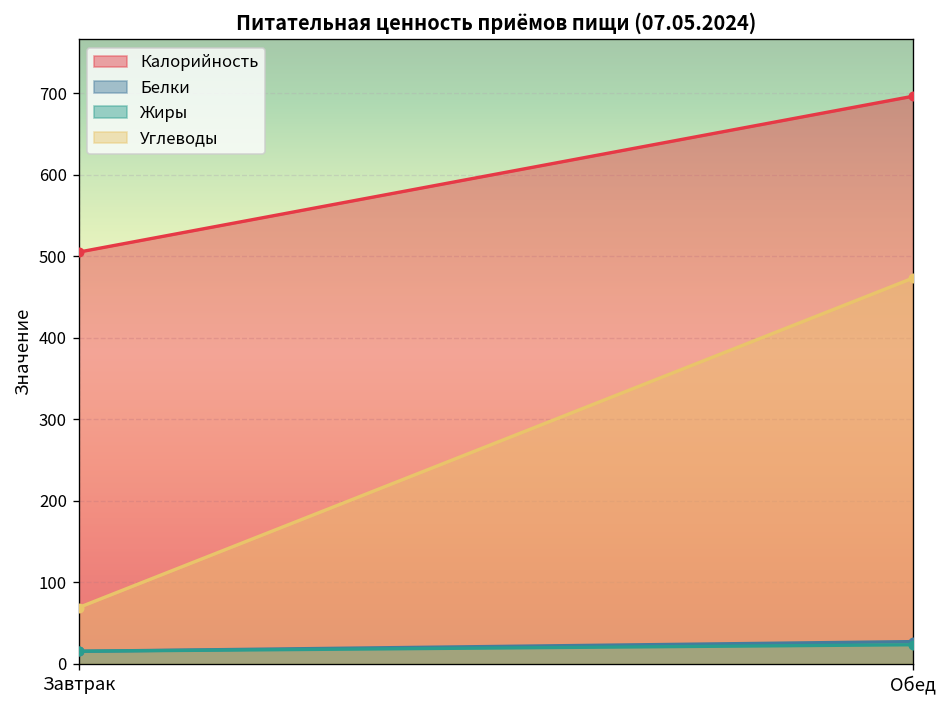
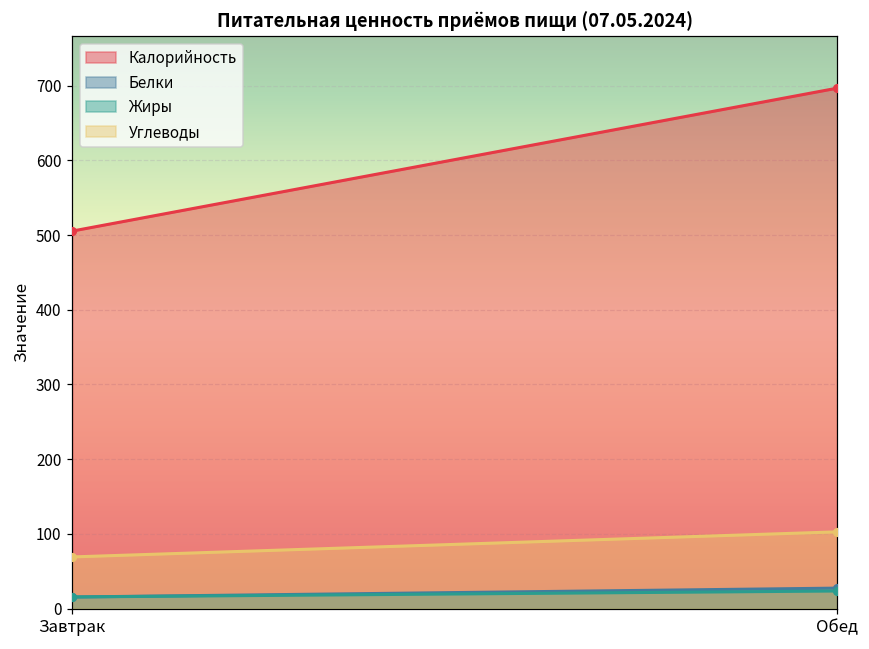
  {
    "Калорийность": {
      "Завтрак": 510,
      "Обед": 700
    },
    "Углеводы": {
      "Завтрак": 70,
-     "Обед": 470
+     "Обед": 100
    }
  }
